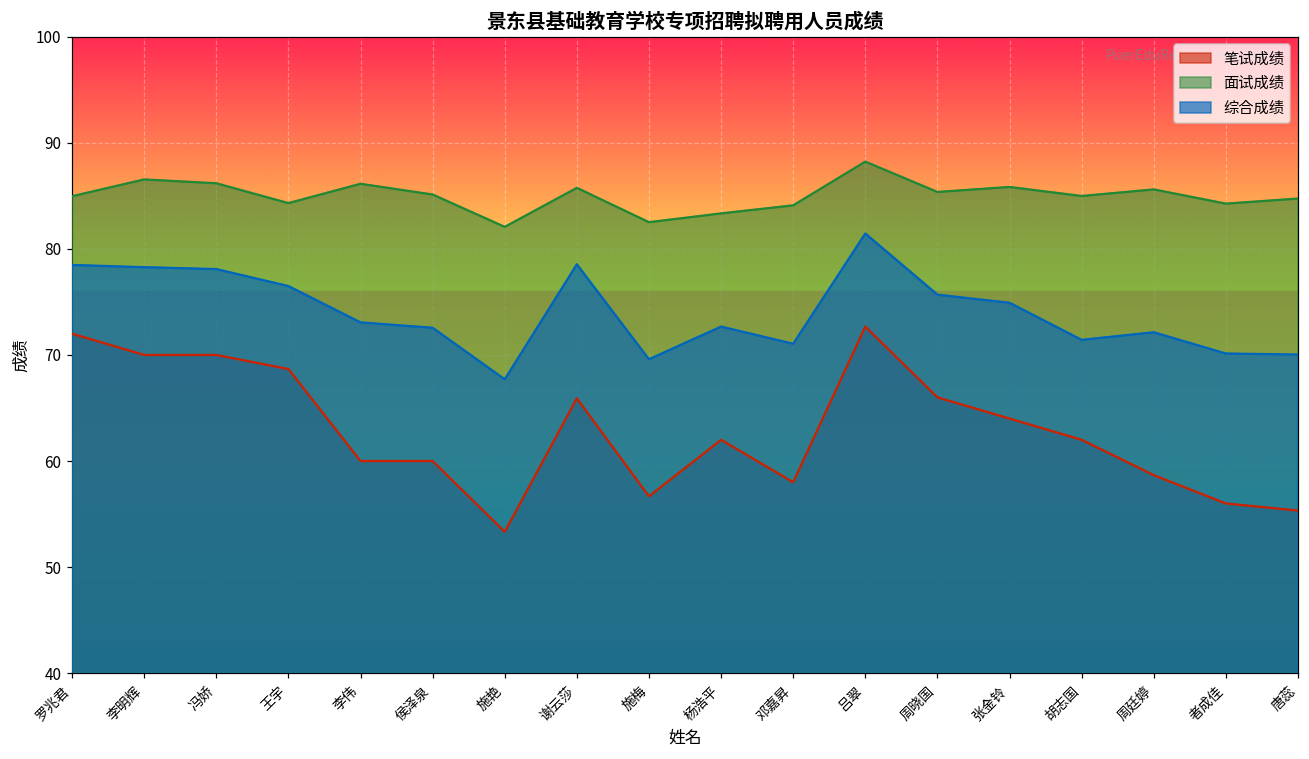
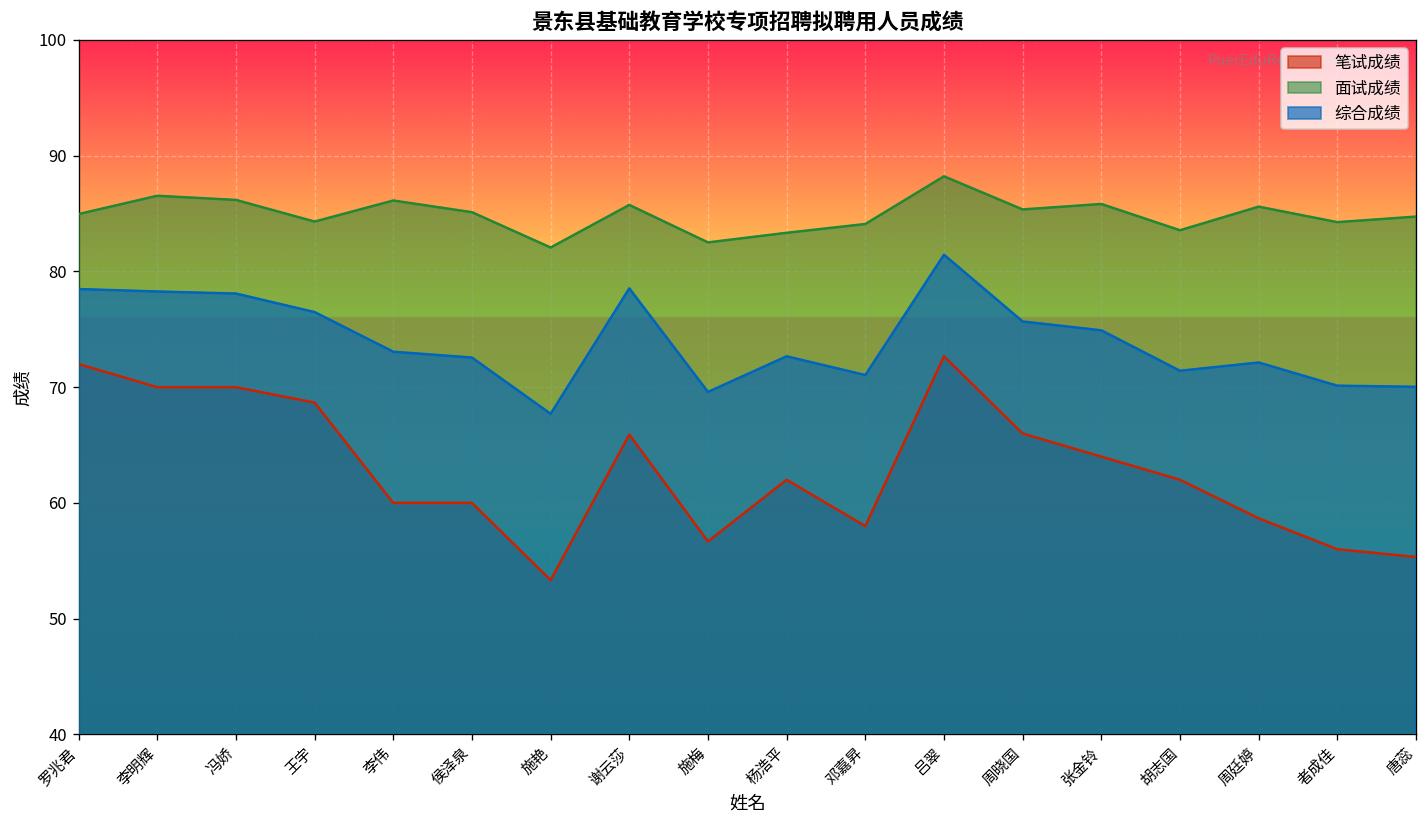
  {
    "笔试成绩": {
      "罗兆君": 72,
      "李明辉": 70,
      "冯娇": 70,
      "王宇": 69,
      "李伟": 60,
      "侯泽泉": 60,
      "施艳": 53,
      "谢云莎": 66,
      "施梅": 57,
      "杨浩平": 62,
      "邓嘉昇": 58,
      "吕翠": 73,
      "周晓国": 66,
      "张金铃": 64,
      "胡志国": 62,
      "周廷婷": 59,
      "者成佳": 56,
      "唐蕊": 55
    },
    "面试成绩": {
      "罗兆君": 85,
      "李明辉": 87,
      "冯娇": 86,
      "王宇": 84,
      "李伟": 86,
      "侯泽泉": 85,
      "施艳": 82,
      "谢云莎": 86,
      "施梅": 83,
      "杨浩平": 83,
      "邓嘉昇": 84,
      "吕翠": 88,
      "周晓国": 85,
      "张金铃": 86,
-     "胡志国": 85,
+     "胡志国": 84,
      "周廷婷": 86,
      "者成佳": 84,
      "唐蕊": 85
    },
    "综合成绩": {
      "罗兆君": 78,
      "李明辉": 78,
      "冯娇": 78,
      "王宇": 76,
      "李伟": 73,
      "侯泽泉": 73,
      "施艳": 68,
      "谢云莎": 79,
      "施梅": 70,
      "杨浩平": 73,
      "邓嘉昇": 71,
      "吕翠": 81,
      "周晓国": 76,
      "张金铃": 75,
      "胡志国": 71,
      "周廷婷": 72,
      "者成佳": 70,
      "唐蕊": 70
    }
  }
